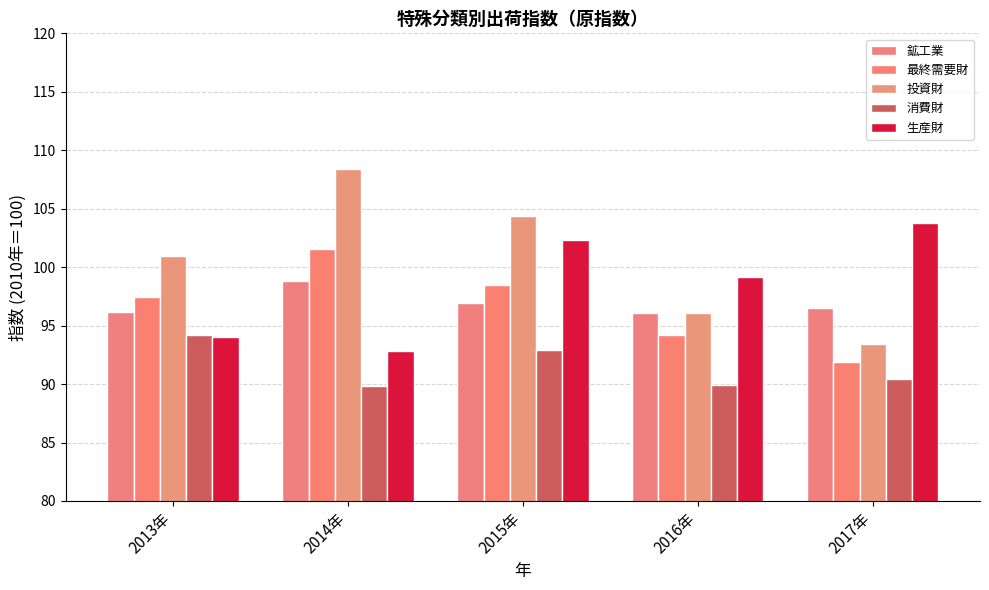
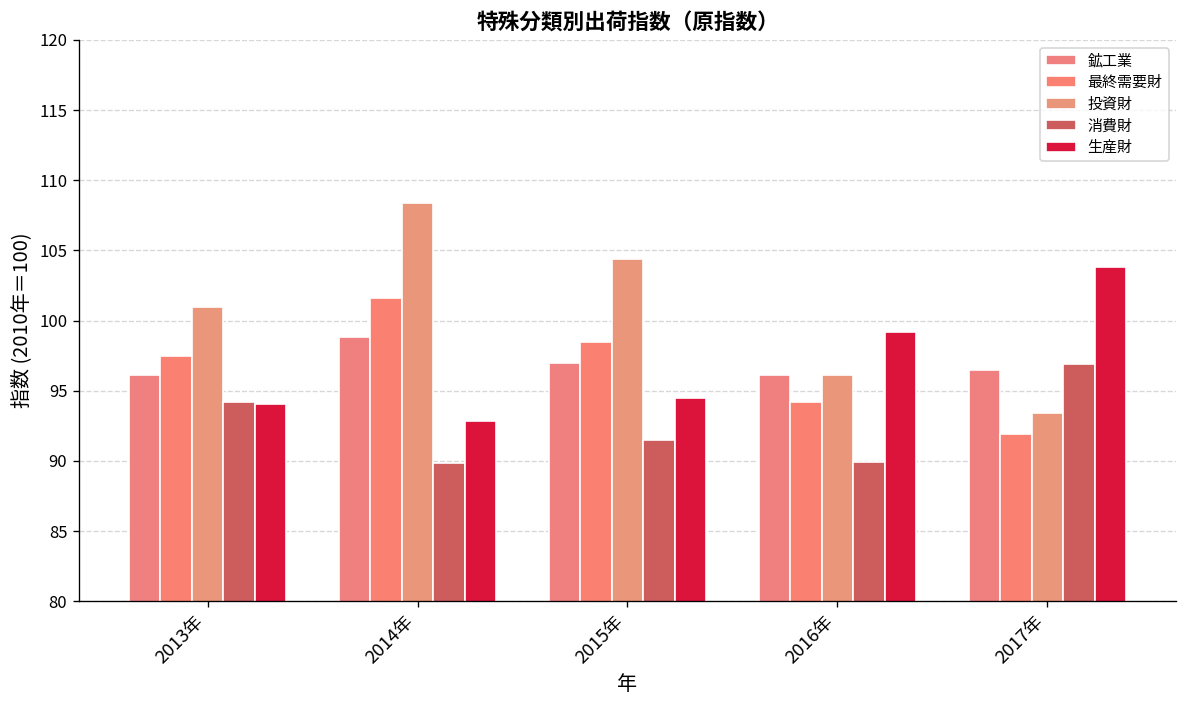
  {
    "消費財": {
      "2013年": 94.2,
      "2014年": 89.8,
-     "2015年": 92.9,
+     "2015年": 91.5,
      "2016年": 89.9,
-     "2017年": 90.4
+     "2017年": 96.9
    },
    "生産財": {
      "2013年": 94.0,
      "2014年": 92.8,
-     "2015年": 102.3,
+     "2015年": 94.5,
      "2016年": 99.2,
      "2017年": 103.8
    }
  }
